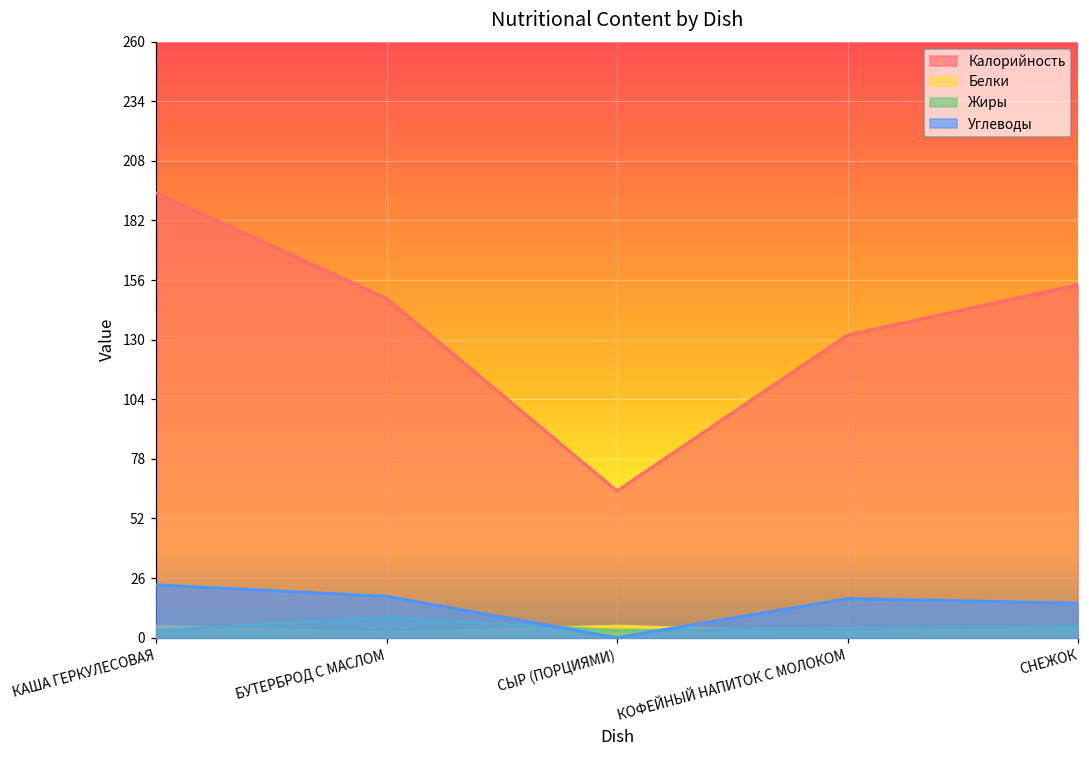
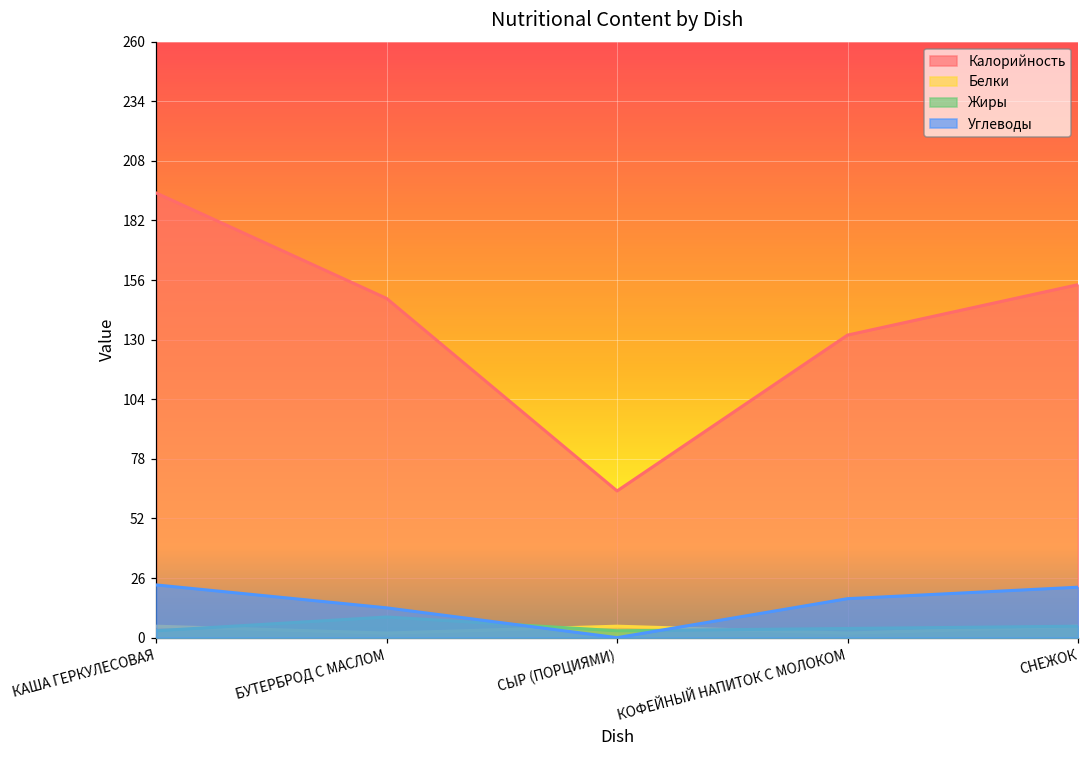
  {
    "Калорийность": {
      "КАША ГЕРКУЛЕСОВАЯ": 194,
      "БУТЕРБРОД С МАСЛОМ": 148,
      "СЫР (ПОРЦИЯМИ)": 64,
      "КОФЕЙНЫЙ НАПИТОК С МОЛОКОМ": 132,
      "СНЕЖОК": 154
    },
    "Белки": {
      "КАША ГЕРКУЛЕСОВАЯ": 5,
      "БУТЕРБРОД С МАСЛОМ": 2,
      "СЫР (ПОРЦИЯМИ)": 5,
      "КОФЕЙНЫЙ НАПИТОК С МОЛОКОМ": 2
    },
    "Жиры": {
      "КАША ГЕРКУЛЕСОВАЯ": 3,
      "БУТЕРБРОД С МАСЛОМ": 9,
      "СЫР (ПОРЦИЯМИ)": 3,
      "КОФЕЙНЫЙ НАПИТОК С МОЛОКОМ": 4
    },
    "Углеводы": {
      "КАША ГЕРКУЛЕСОВАЯ": 23,
-     "БУТЕРБРОД С МАСЛОМ": 18,
+     "БУТЕРБРОД С МАСЛОМ": 13,
      "СЫР (ПОРЦИЯМИ)": 0,
      "КОФЕЙНЫЙ НАПИТОК С МОЛОКОМ": 17,
-     "СНЕЖОК": 15
+     "СНЕЖОК": 22
    }
  }
